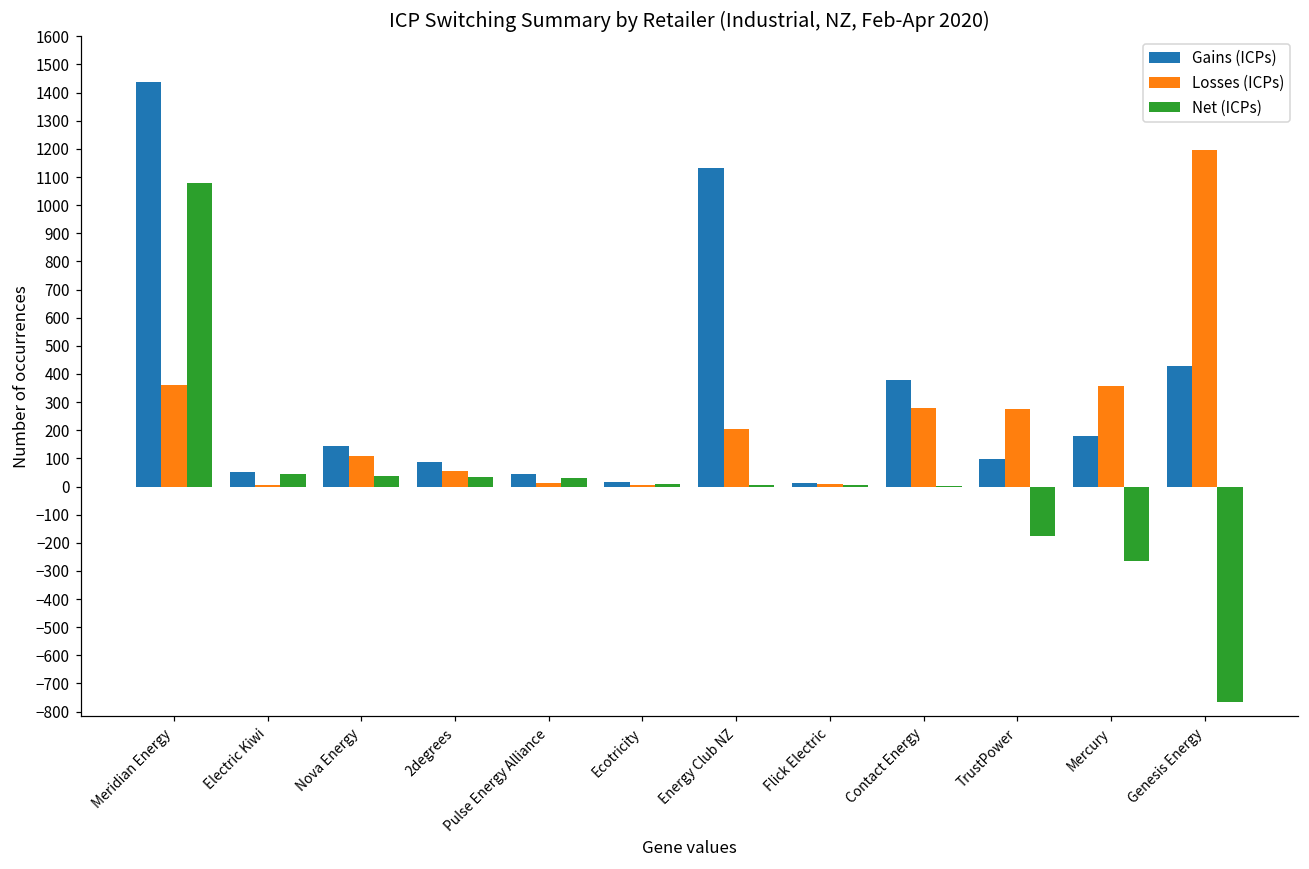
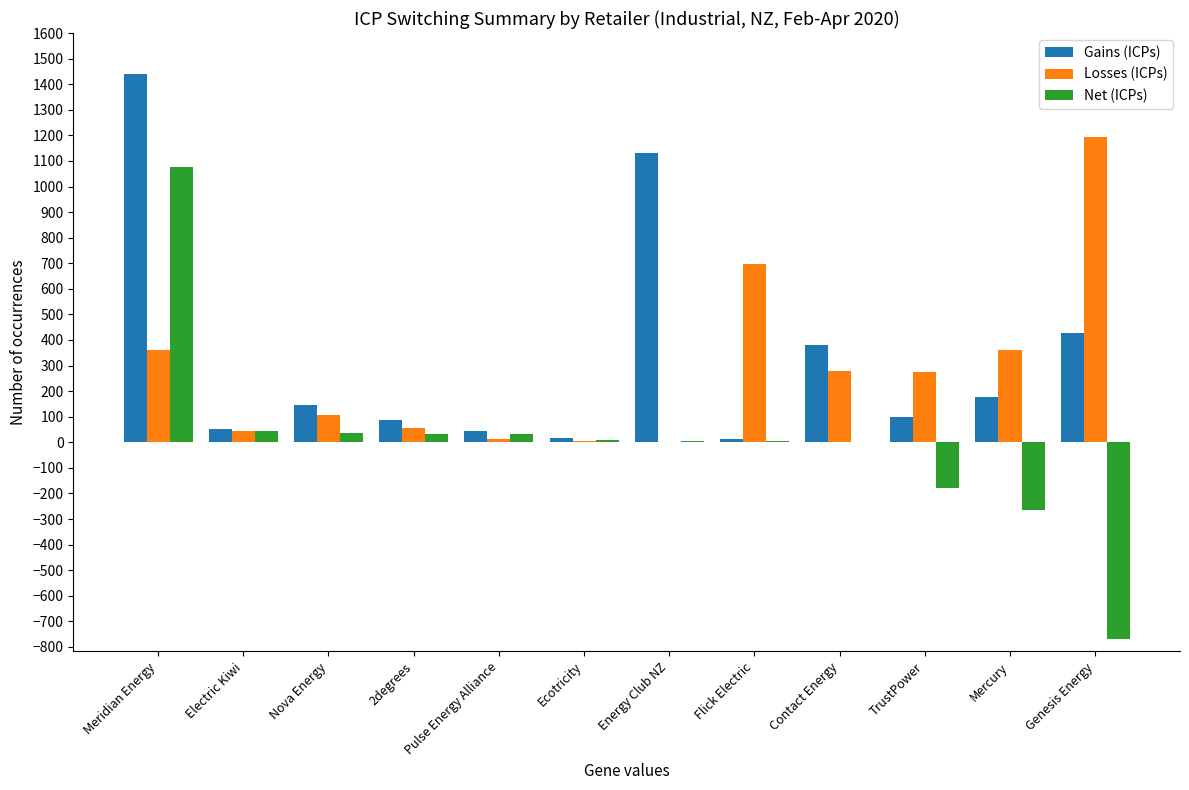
  {
    "Gains (ICPs)": {
      "Meridian Energy": 1440,
      "Electric Kiwi": 50,
      "Nova Energy": 140,
      "2degrees": 90,
      "Pulse Energy Alliance": 40,
      "Ecotricity": 20,
      "Energy Club NZ": 1130,
      "Flick Electric": 10,
      "Contact Energy": 380,
      "TrustPower": 100,
      "Mercury": 180,
      "Genesis Energy": 430
    },
    "Losses (ICPs)": {
      "Meridian Energy": 360,
-     "Electric Kiwi": 10,
+     "Electric Kiwi": 50,
      "Nova Energy": 110,
      "2degrees": 50,
      "Pulse Energy Alliance": 10,
-     "Energy Club NZ": 200,
-     "Flick Electric": 10,
+     "Energy Club NZ": 0,
+     "Flick Electric": 700,
      "Contact Energy": 280,
      "TrustPower": 280,
      "Mercury": 360,
      "Genesis Energy": 1200
    },
    "Net (ICPs)": {
      "Meridian Energy": 1080,
      "Electric Kiwi": 50,
      "Nova Energy": 40,
      "2degrees": 30,
      "Pulse Energy Alliance": 30,
      "Ecotricity": 10,
      "TrustPower": -180,
      "Mercury": -270,
      "Genesis Energy": -770
    }
  }
